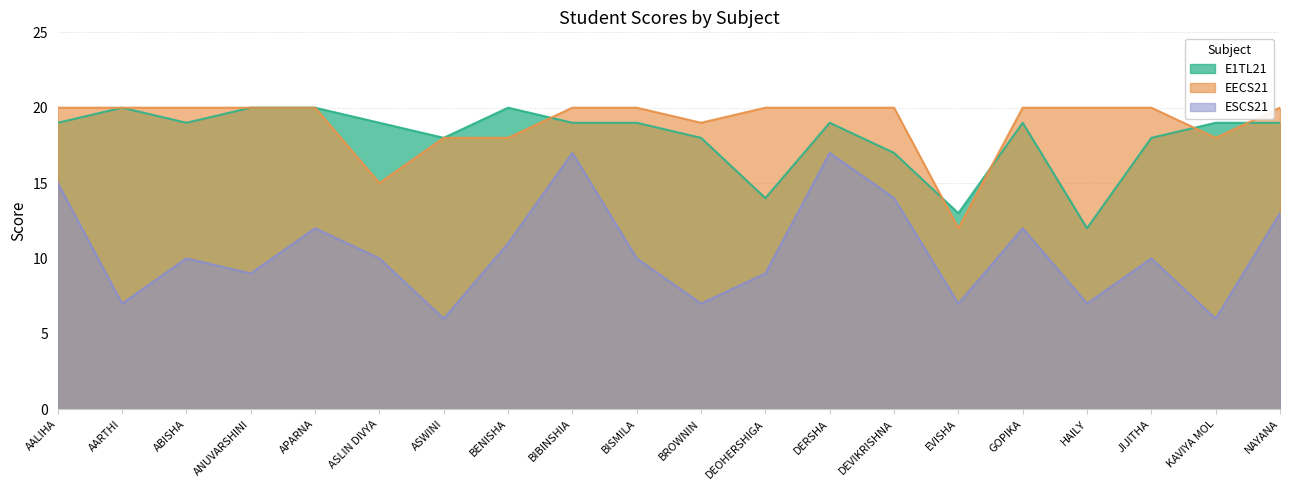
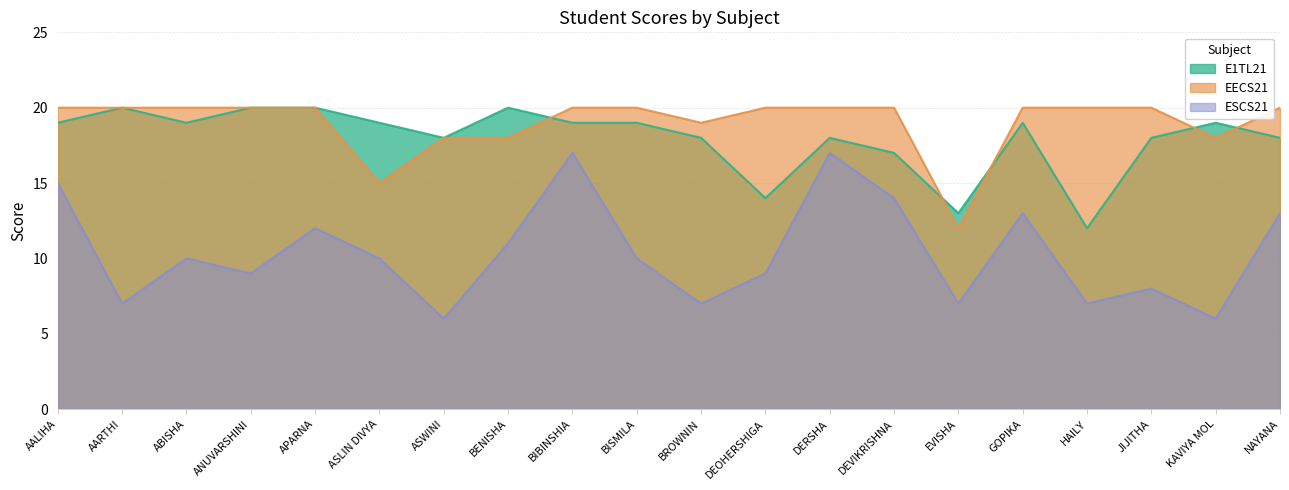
  {
    "E1TL21": {
      "AALIHA": 19,
      "ABISHA": 19,
      "ASLIN DIVYA": 19,
      "BENISHA": 20,
      "BIBINSHIA": 19,
      "BISMILA": 19,
      "BROWNIN": 18,
      "DEOHERSHIGA": 14,
-     "DERSHA": 19,
+     "DERSHA": 18,
      "DEVIKRISHNA": 17,
      "EVISHA": 13,
      "GOPIKA": 19,
      "HAILY": 12,
      "JIJITHA": 18,
      "KAVIYA MOL": 19,
-     "NAYANA": 19
+     "NAYANA": 18
    },
    "EECS21": {
      "AALIHA": 20,
      "ABISHA": 20,
      "ASLIN DIVYA": 15,
      "BENISHA": 18,
      "BIBINSHIA": 20,
      "BISMILA": 20,
      "BROWNIN": 19,
      "DEOHERSHIGA": 20,
      "DERSHA": 20,
      "DEVIKRISHNA": 20,
      "EVISHA": 12,
      "GOPIKA": 20,
      "HAILY": 20,
      "JIJITHA": 20,
      "KAVIYA MOL": 18,
      "NAYANA": 20
    },
    "ESCS21": {
      "AALIHA": 15,
      "AARTHI": 7,
      "ABISHA": 10,
      "ANUVARSHINI": 9,
      "APARNA": 12,
      "ASLIN DIVYA": 10,
      "ASWINI": 6,
      "BENISHA": 11,
      "BIBINSHIA": 17,
      "BISMILA": 10,
      "BROWNIN": 7,
      "DEOHERSHIGA": 9,
      "DERSHA": 17,
      "DEVIKRISHNA": 14,
      "EVISHA": 7,
-     "GOPIKA": 12,
+     "GOPIKA": 13,
      "HAILY": 7,
-     "JIJITHA": 10,
+     "JIJITHA": 8,
      "KAVIYA MOL": 6,
      "NAYANA": 13
    }
  }
